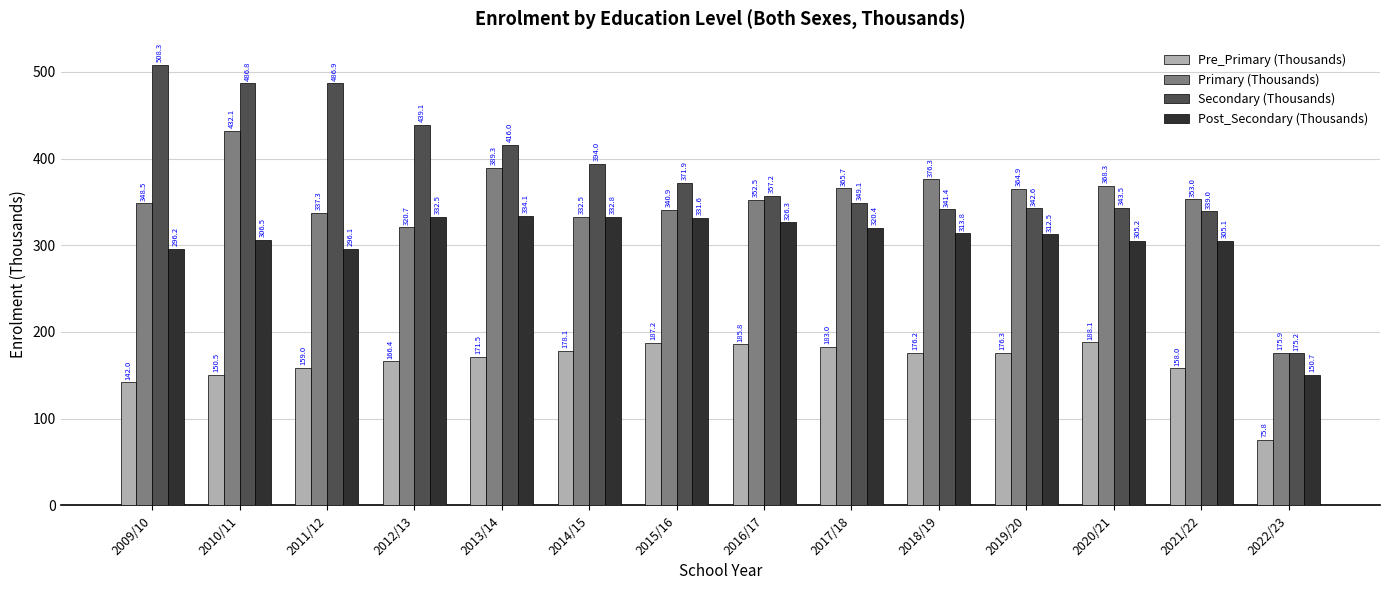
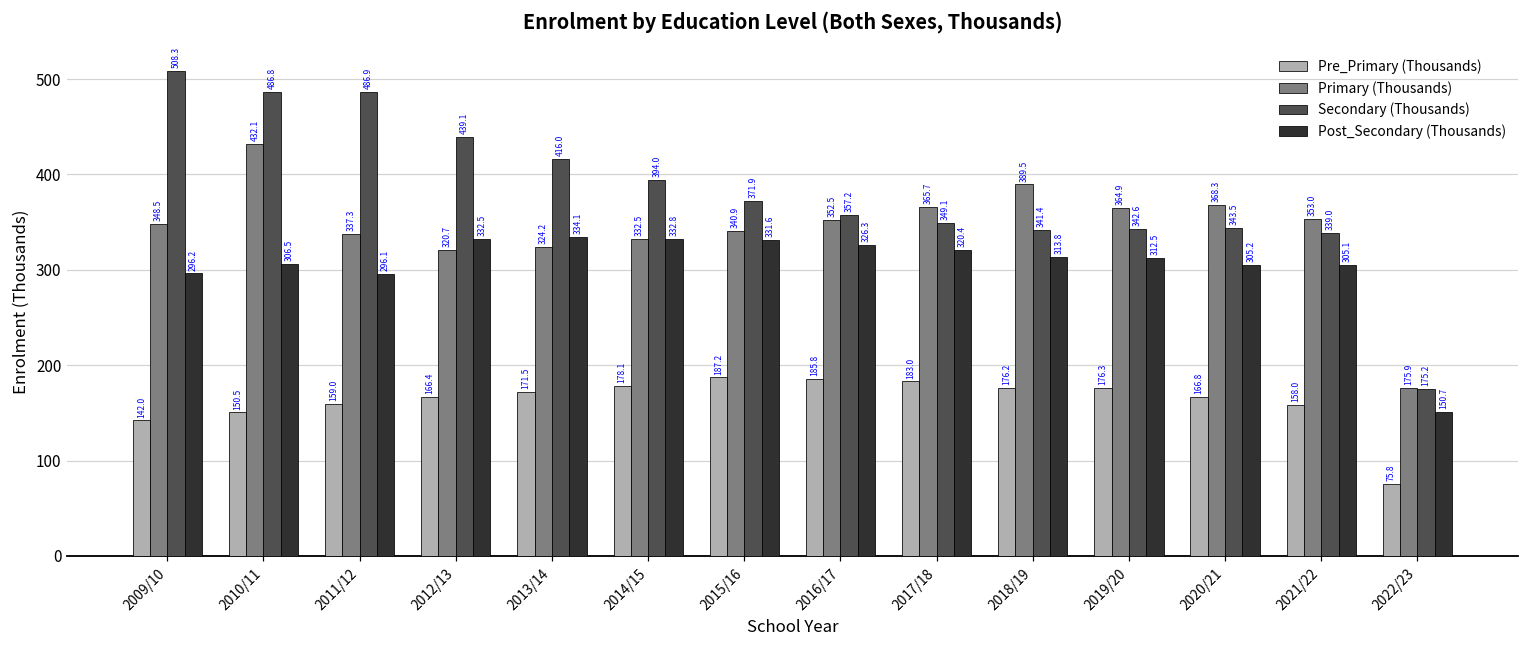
  {
    "Pre_Primary (Thousands)": {
      "2009/10": 142.0,
      "2010/11": 150.5,
      "2011/12": 159.0,
      "2012/13": 166.4,
      "2013/14": 171.5,
      "2014/15": 178.1,
      "2015/16": 187.2,
      "2016/17": 185.8,
      "2017/18": 183.0,
      "2018/19": 176.2,
      "2019/20": 176.3,
-     "2020/21": 188.1,
+     "2020/21": 166.8,
      "2021/22": 158.0,
      "2022/23": 75.8
    },
    "Primary (Thousands)": {
      "2009/10": 348.5,
      "2010/11": 432.1,
      "2011/12": 337.3,
      "2012/13": 320.7,
-     "2013/14": 389.3,
+     "2013/14": 324.2,
      "2014/15": 332.5,
      "2015/16": 340.9,
      "2016/17": 352.5,
      "2017/18": 365.7,
-     "2018/19": 376.3,
+     "2018/19": 389.5,
      "2019/20": 364.9,
      "2020/21": 368.3,
      "2021/22": 353.0,
      "2022/23": 175.9
    }
  }
